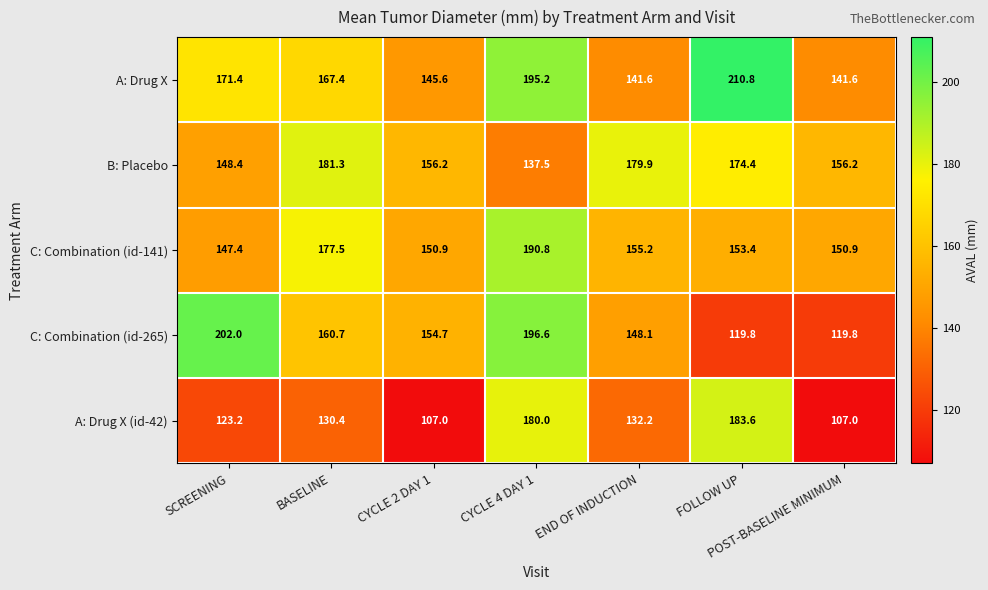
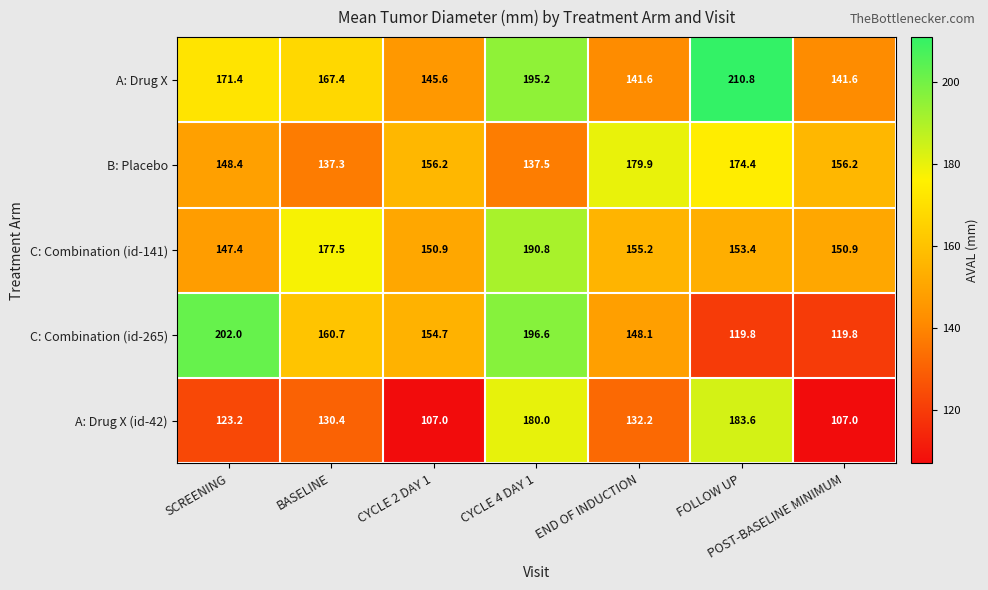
  {
    "A: Drug X": {
      "SCREENING": 171.4,
      "BASELINE": 167.4,
      "CYCLE 2 DAY 1": 145.6,
      "CYCLE 4 DAY 1": 195.2,
      "END OF INDUCTION": 141.6,
      "FOLLOW UP": 210.8,
      "POST-BASELINE MINIMUM": 141.6
    },
    "B: Placebo": {
      "SCREENING": 148.4,
-     "BASELINE": 181.3,
+     "BASELINE": 137.3,
      "CYCLE 2 DAY 1": 156.2,
      "CYCLE 4 DAY 1": 137.5,
      "END OF INDUCTION": 179.9,
      "FOLLOW UP": 174.4,
      "POST-BASELINE MINIMUM": 156.2
    },
    "C: Combination (id-141)": {
      "SCREENING": 147.4,
      "BASELINE": 177.5,
      "CYCLE 2 DAY 1": 150.9,
      "CYCLE 4 DAY 1": 190.8,
      "END OF INDUCTION": 155.2,
      "FOLLOW UP": 153.4,
      "POST-BASELINE MINIMUM": 150.9
    },
    "C: Combination (id-265)": {
      "SCREENING": 202.0,
      "BASELINE": 160.7,
      "CYCLE 2 DAY 1": 154.7,
      "CYCLE 4 DAY 1": 196.6,
      "END OF INDUCTION": 148.1,
      "FOLLOW UP": 119.8,
      "POST-BASELINE MINIMUM": 119.8
    },
    "A: Drug X (id-42)": {
      "SCREENING": 123.2,
      "BASELINE": 130.4,
      "CYCLE 2 DAY 1": 107.0,
      "CYCLE 4 DAY 1": 180.0,
      "END OF INDUCTION": 132.2,
      "FOLLOW UP": 183.6,
      "POST-BASELINE MINIMUM": 107.0
    }
  }
